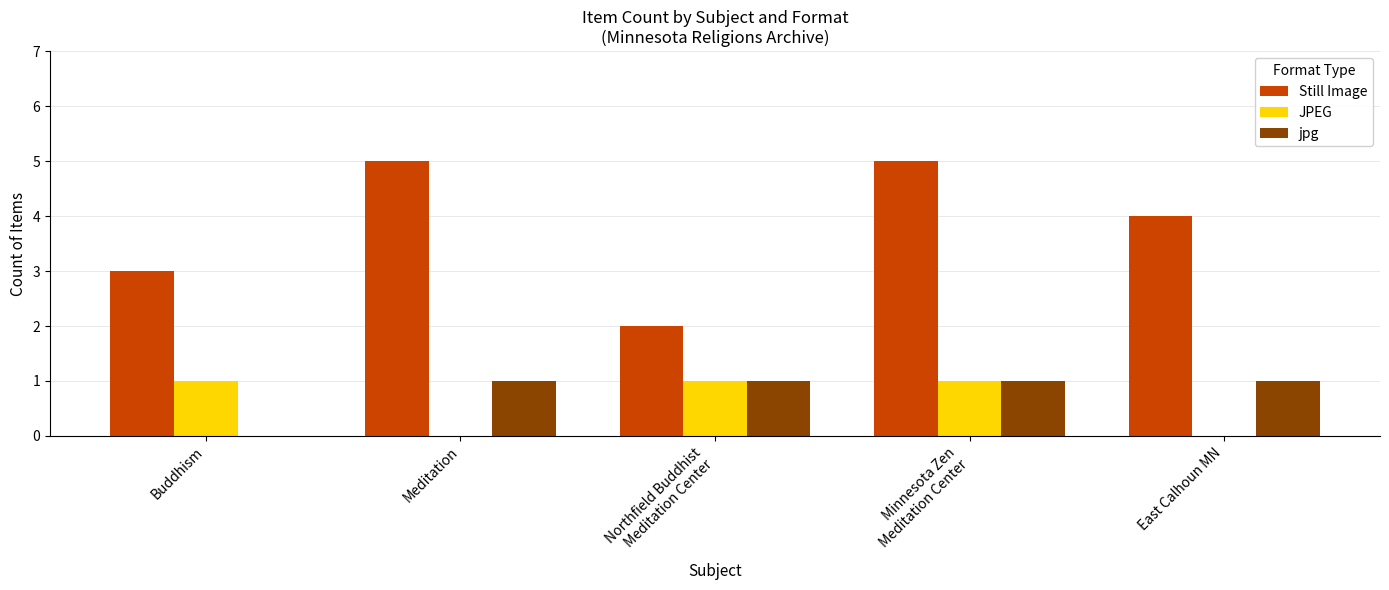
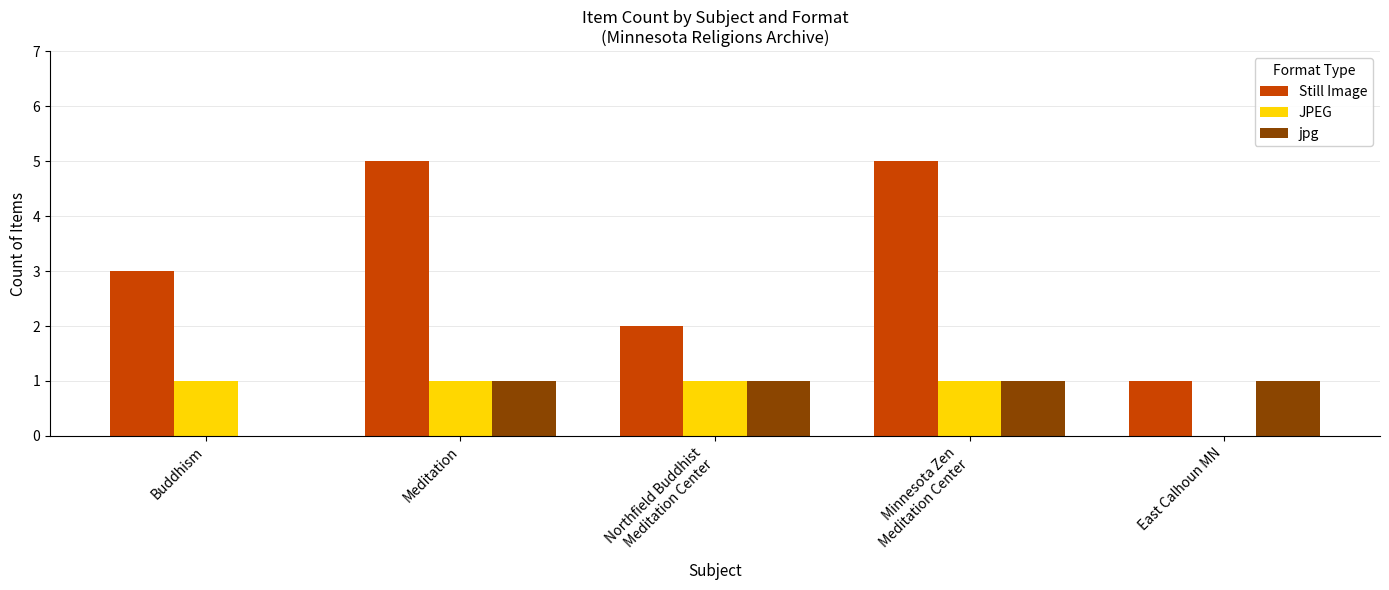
  {
    "Still Image": {
      "Buddhism": 3,
      "Meditation": 5,
      "Northfield Buddhist Meditation Center": 2,
      "Minnesota Zen Meditation Center": 5,
-     "East Calhoun MN": 4
+     "East Calhoun MN": 1
    },
    "JPEG": {
      "Buddhism": 1,
-     "Meditation": 0,
+     "Meditation": 1,
      "Northfield Buddhist Meditation Center": 1,
      "Minnesota Zen Meditation Center": 1,
      "East Calhoun MN": 0
    },
    "jpg": {
      "Buddhism": 0,
      "Meditation": 1,
      "Northfield Buddhist Meditation Center": 1,
      "Minnesota Zen Meditation Center": 1,
      "East Calhoun MN": 1
    }
  }
